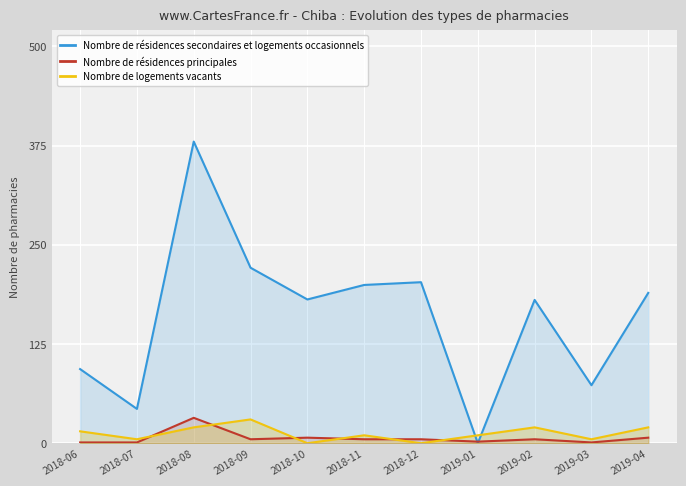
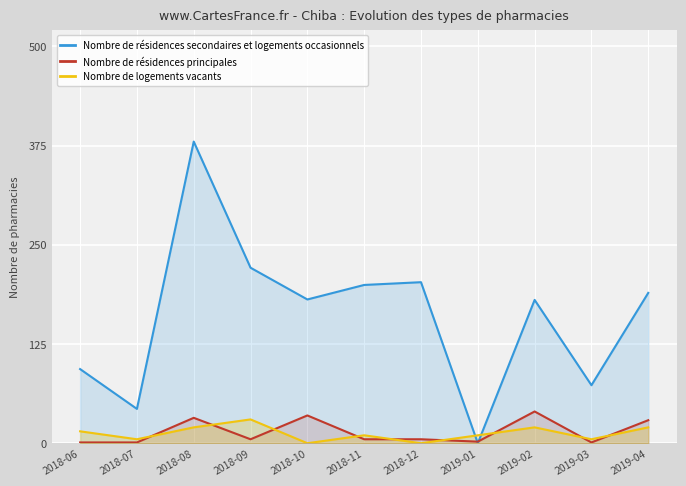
  {
    "Nombre de résidences secondaires et logements occasionnels": {
      "2018-06": 90,
      "2018-07": 40,
      "2018-08": 380,
      "2018-09": 220,
      "2018-10": 180,
      "2018-11": 200,
      "2018-12": 200,
      "2019-02": 180,
      "2019-03": 70,
      "2019-04": 190
    },
    "Nombre de résidences principales": {
      "2018-06": 0,
      "2018-07": 0,
      "2018-08": 30,
      "2018-09": 10,
-     "2018-10": 10,
+     "2018-10": 40,
      "2018-11": 10,
      "2018-12": 10,
-     "2019-02": 10,
+     "2019-02": 40,
      "2019-03": 0,
-     "2019-04": 10
+     "2019-04": 30
    },
    "Nombre de logements vacants": {
      "2018-06": 20,
      "2018-07": 10,
      "2018-08": 20,
      "2018-09": 30,
      "2018-10": 0,
      "2018-11": 10,
      "2018-12": 0,
      "2019-01": 10,
      "2019-02": 20,
      "2019-03": 10,
      "2019-04": 20
    }
  }
